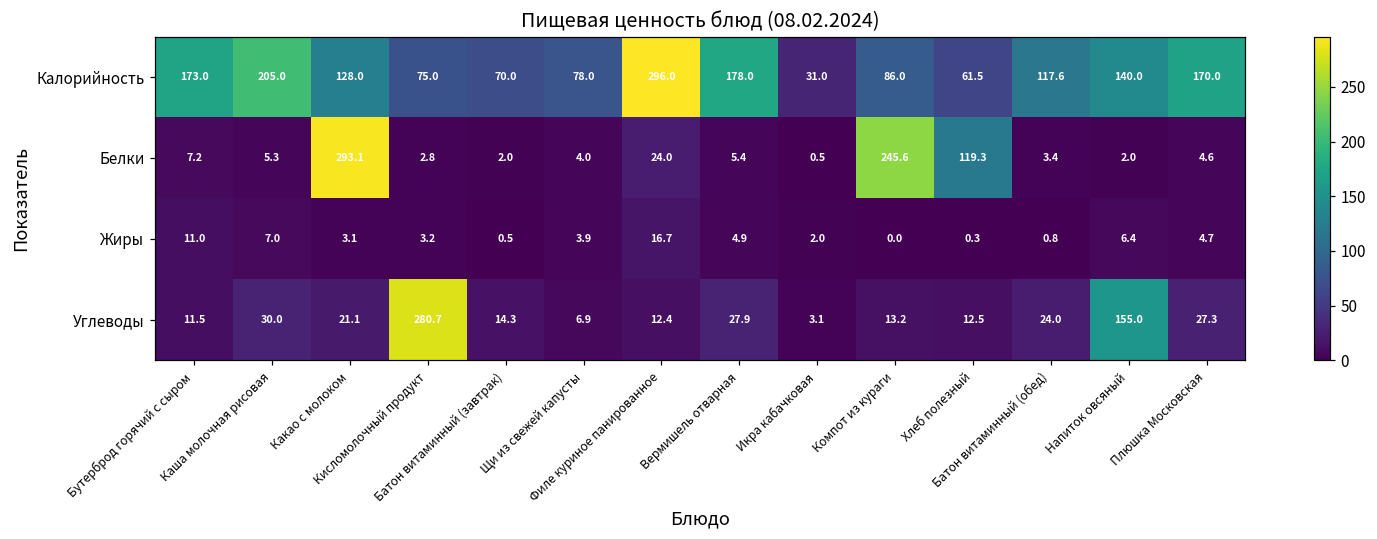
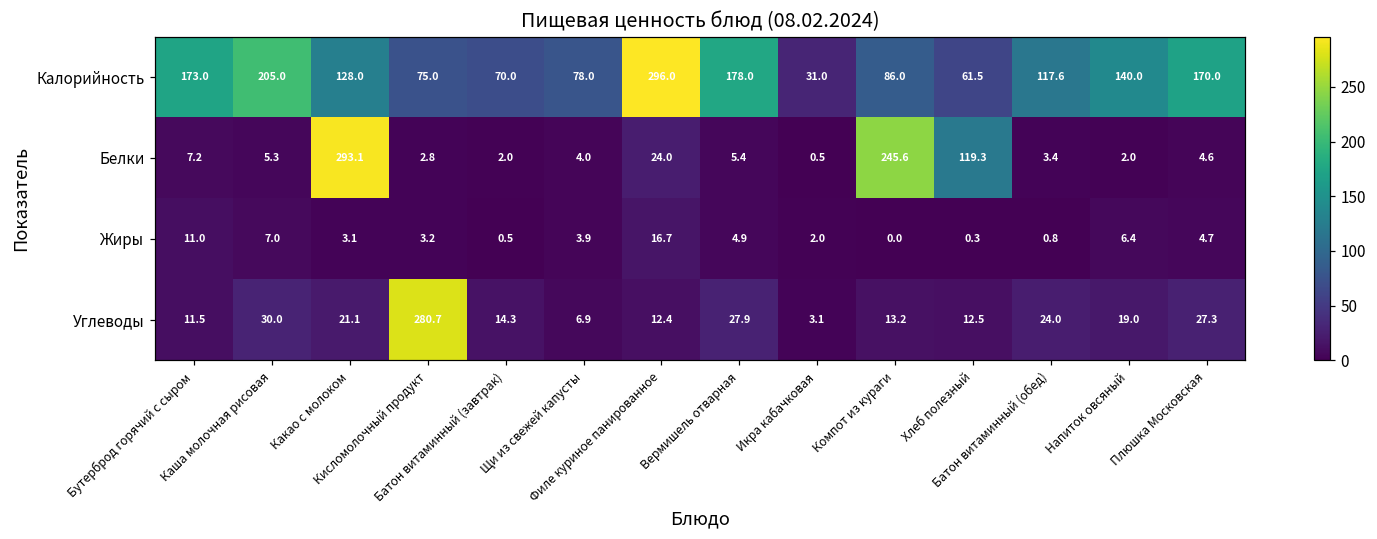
  {
    "Калорийность": {
      "Бутерброд горячий с сыром": 173.0,
      "Каша молочная рисовая": 205.0,
      "Какао с молоком": 128.0,
      "Кисломолочный продукт": 75.0,
      "Батон витаминный (завтрак)": 70.0,
      "Щи из свежей капусты": 78.0,
      "Филе куриное панированное": 296.0,
      "Вермишель отварная": 178.0,
      "Икра кабачковая": 31.0,
      "Компот из кураги": 86.0,
      "Хлеб полезный": 61.5,
      "Батон витаминный (обед)": 117.6,
      "Напиток овсяный": 140.0,
      "Плюшка Московская": 170.0
    },
    "Белки": {
      "Бутерброд горячий с сыром": 7.2,
      "Каша молочная рисовая": 5.3,
      "Какао с молоком": 293.1,
      "Кисломолочный продукт": 2.8,
      "Батон витаминный (завтрак)": 2.0,
      "Щи из свежей капусты": 4.0,
      "Филе куриное панированное": 24.0,
      "Вермишель отварная": 5.4,
      "Икра кабачковая": 0.5,
      "Компот из кураги": 245.6,
      "Хлеб полезный": 119.3,
      "Батон витаминный (обед)": 3.4,
      "Напиток овсяный": 2.0,
      "Плюшка Московская": 4.6
    },
    "Жиры": {
      "Бутерброд горячий с сыром": 11.0,
      "Каша молочная рисовая": 7.0,
      "Какао с молоком": 3.1,
      "Кисломолочный продукт": 3.2,
      "Батон витаминный (завтрак)": 0.5,
      "Щи из свежей капусты": 3.9,
      "Филе куриное панированное": 16.7,
      "Вермишель отварная": 4.9,
      "Икра кабачковая": 2.0,
      "Компот из кураги": 0.0,
      "Хлеб полезный": 0.3,
      "Батон витаминный (обед)": 0.8,
      "Напиток овсяный": 6.4,
      "Плюшка Московская": 4.7
    },
    "Углеводы": {
      "Бутерброд горячий с сыром": 11.5,
      "Каша молочная рисовая": 30.0,
      "Какао с молоком": 21.1,
      "Кисломолочный продукт": 280.7,
      "Батон витаминный (завтрак)": 14.3,
      "Щи из свежей капусты": 6.9,
      "Филе куриное панированное": 12.4,
      "Вермишель отварная": 27.9,
      "Икра кабачковая": 3.1,
      "Компот из кураги": 13.2,
      "Хлеб полезный": 12.5,
      "Батон витаминный (обед)": 24.0,
-     "Напиток овсяный": 155.0,
+     "Напиток овсяный": 19.0,
      "Плюшка Московская": 27.3
    }
  }
